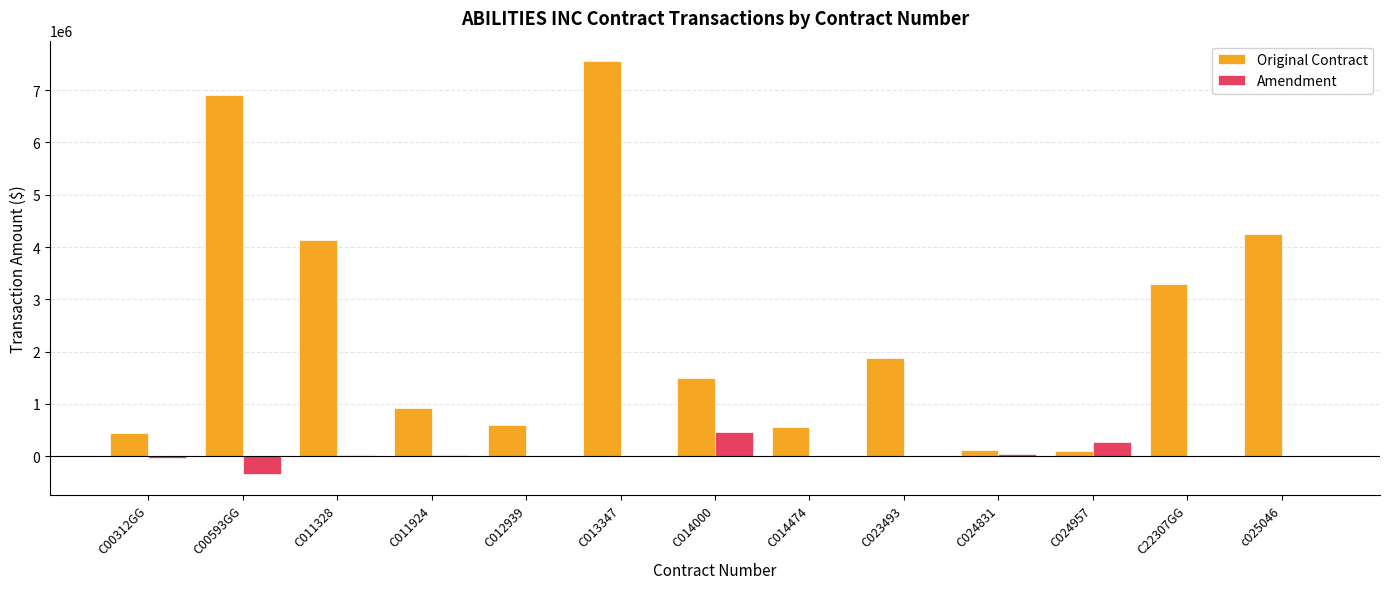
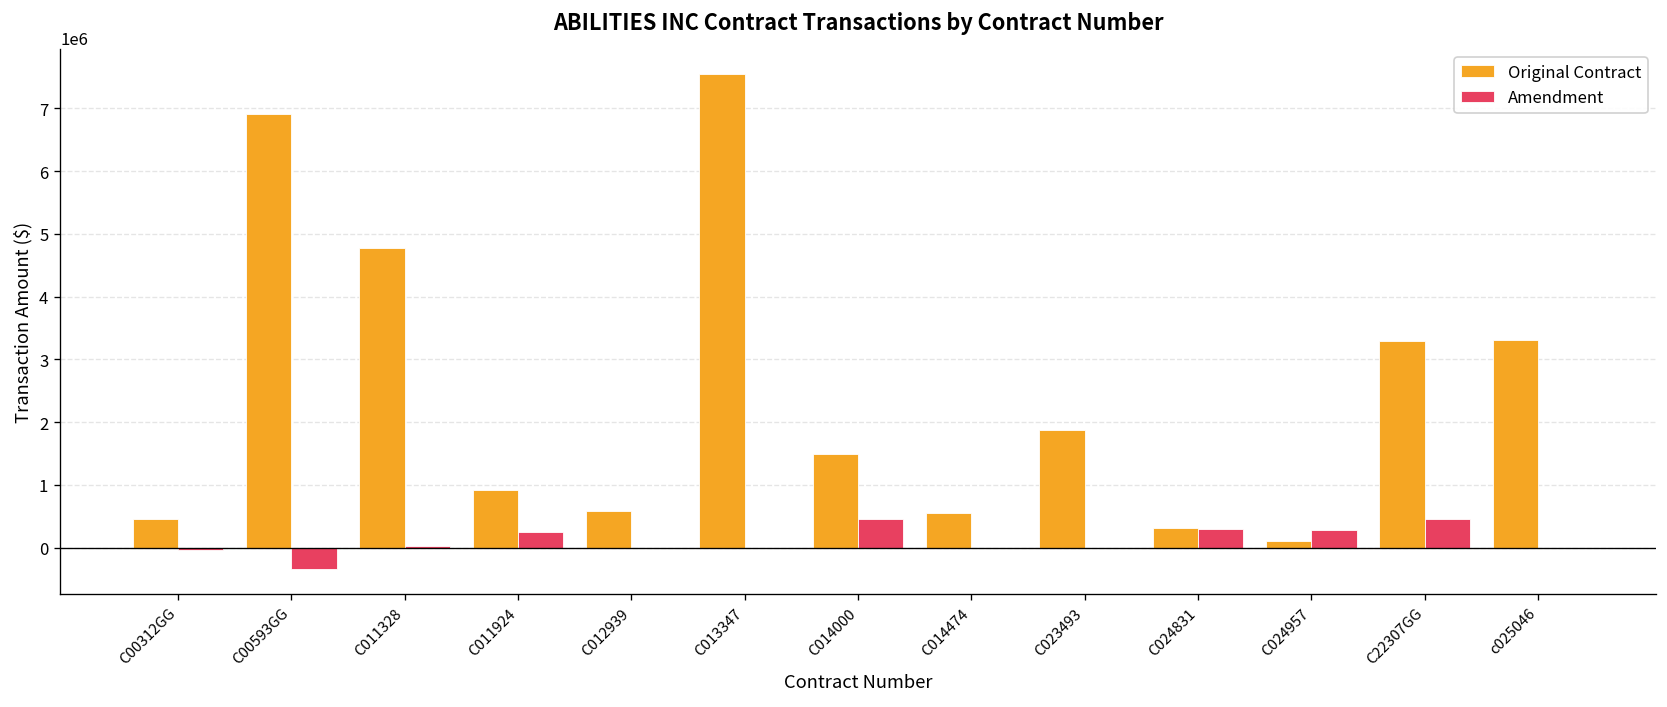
  {
    "Original Contract": {
      "C00312GG": 500000,
      "C00593GG": 6900000,
-     "C011328": 4100000,
+     "C011328": 4800000,
      "C011924": 900000,
      "C012939": 600000,
      "C013347": 7600000,
      "C014000": 1500000,
      "C014474": 600000,
      "C023493": 1900000,
-     "C024831": 100000,
+     "C024831": 300000,
      "C024957": 100000,
      "C22307GG": 3300000,
-     "c025046": 4200000
+     "c025046": 3300000
    },
    "Amendment": {
      "C00593GG": -300000,
-     "C011924": 0,
+     "C011924": 200000,
      "C012939": 0,
      "C013347": 0,
      "C014000": 500000,
      "C023493": 0,
-     "C024831": 0,
+     "C024831": 300000,
      "C024957": 300000,
-     "C22307GG": 0,
+     "C22307GG": 500000,
      "c025046": 0
    }
  }
